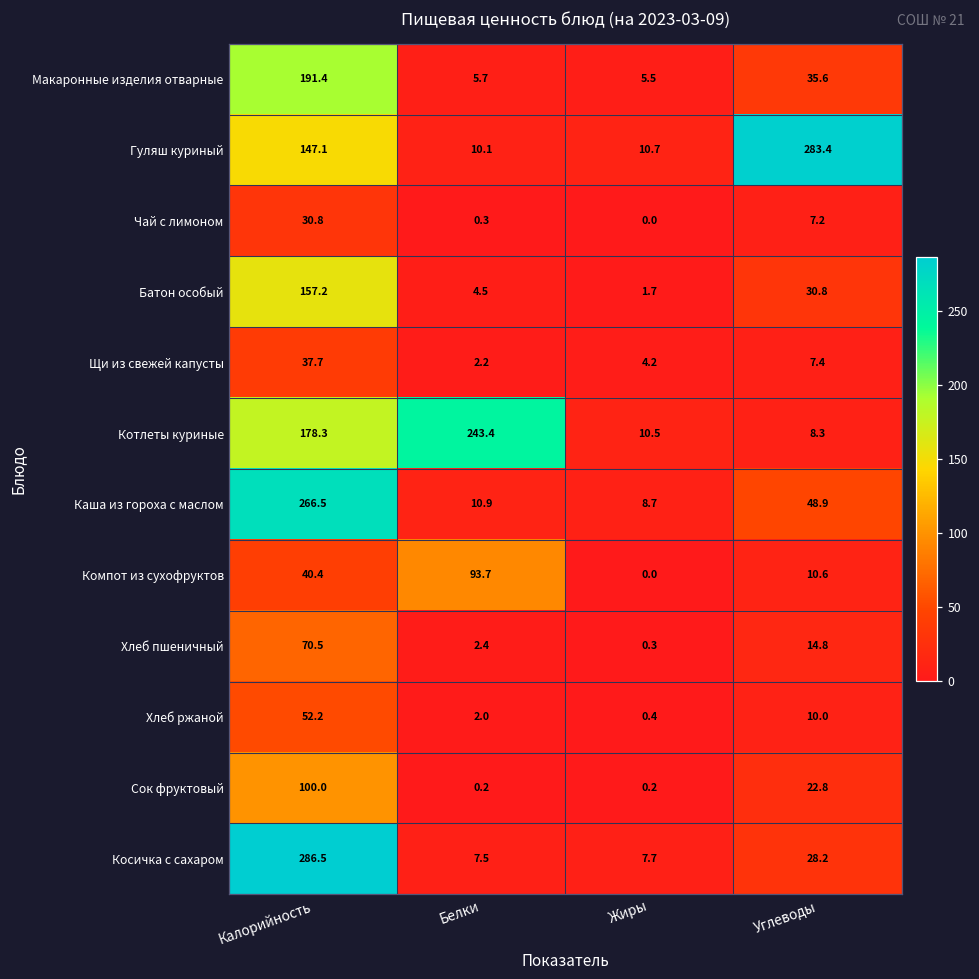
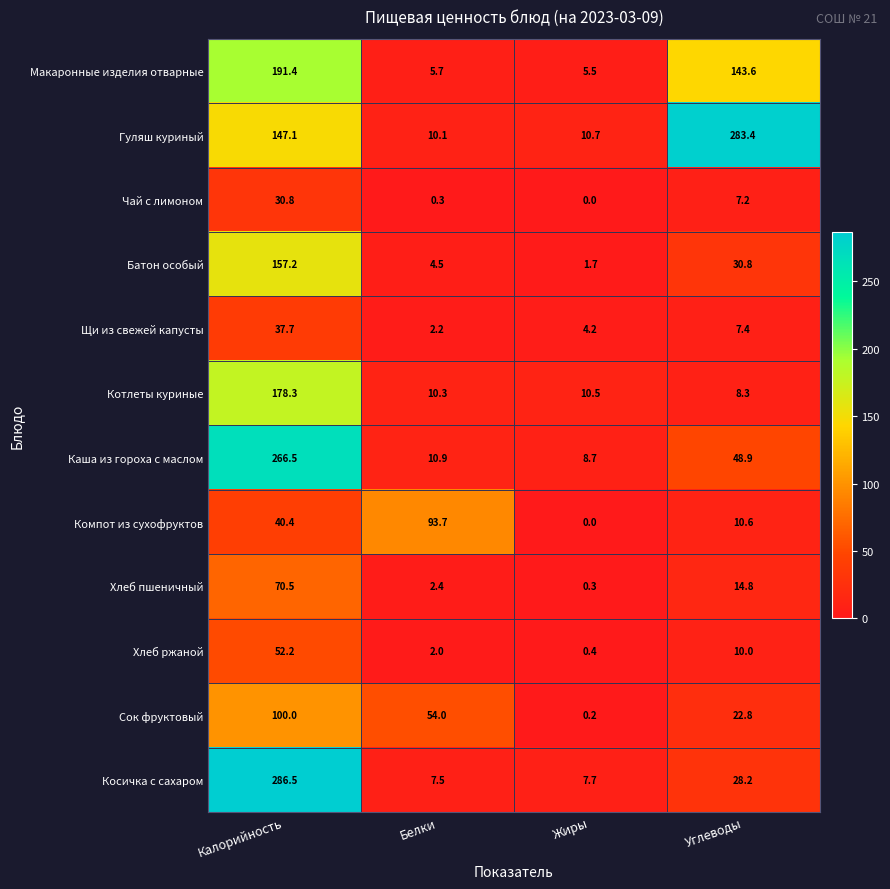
  {
    "Макаронные изделия отварные": {
      "Калорийность": 191.4,
      "Белки": 5.7,
      "Жиры": 5.5,
-     "Углеводы": 35.6
+     "Углеводы": 143.6
    },
    "Гуляш куриный": {
      "Калорийность": 147.1,
      "Белки": 10.1,
      "Жиры": 10.7,
      "Углеводы": 283.4
    },
    "Чай с лимоном": {
      "Калорийность": 30.8,
      "Белки": 0.3,
      "Жиры": 0.0,
      "Углеводы": 7.2
    },
    "Батон особый": {
      "Калорийность": 157.2,
      "Белки": 4.5,
      "Жиры": 1.7,
      "Углеводы": 30.8
    },
    "Щи из свежей капусты": {
      "Калорийность": 37.7,
      "Белки": 2.2,
      "Жиры": 4.2,
      "Углеводы": 7.4
    },
    "Котлеты куриные": {
      "Калорийность": 178.3,
-     "Белки": 243.4,
+     "Белки": 10.3,
      "Жиры": 10.5,
      "Углеводы": 8.3
    },
    "Каша из гороха с маслом": {
      "Калорийность": 266.5,
      "Белки": 10.9,
      "Жиры": 8.7,
      "Углеводы": 48.9
    },
    "Компот из сухофруктов": {
      "Калорийность": 40.4,
      "Белки": 93.7,
      "Жиры": 0.0,
      "Углеводы": 10.6
    },
    "Хлеб пшеничный": {
      "Калорийность": 70.5,
      "Белки": 2.4,
      "Жиры": 0.3,
      "Углеводы": 14.8
    },
    "Хлеб ржаной": {
      "Калорийность": 52.2,
      "Белки": 2.0,
      "Жиры": 0.4,
      "Углеводы": 10.0
    },
    "Сок фруктовый": {
      "Калорийность": 100.0,
-     "Белки": 0.2,
+     "Белки": 54.0,
      "Жиры": 0.2,
      "Углеводы": 22.8
    },
    "Косичка с сахаром": {
      "Калорийность": 286.5,
      "Белки": 7.5,
      "Жиры": 7.7,
      "Углеводы": 28.2
    }
  }
